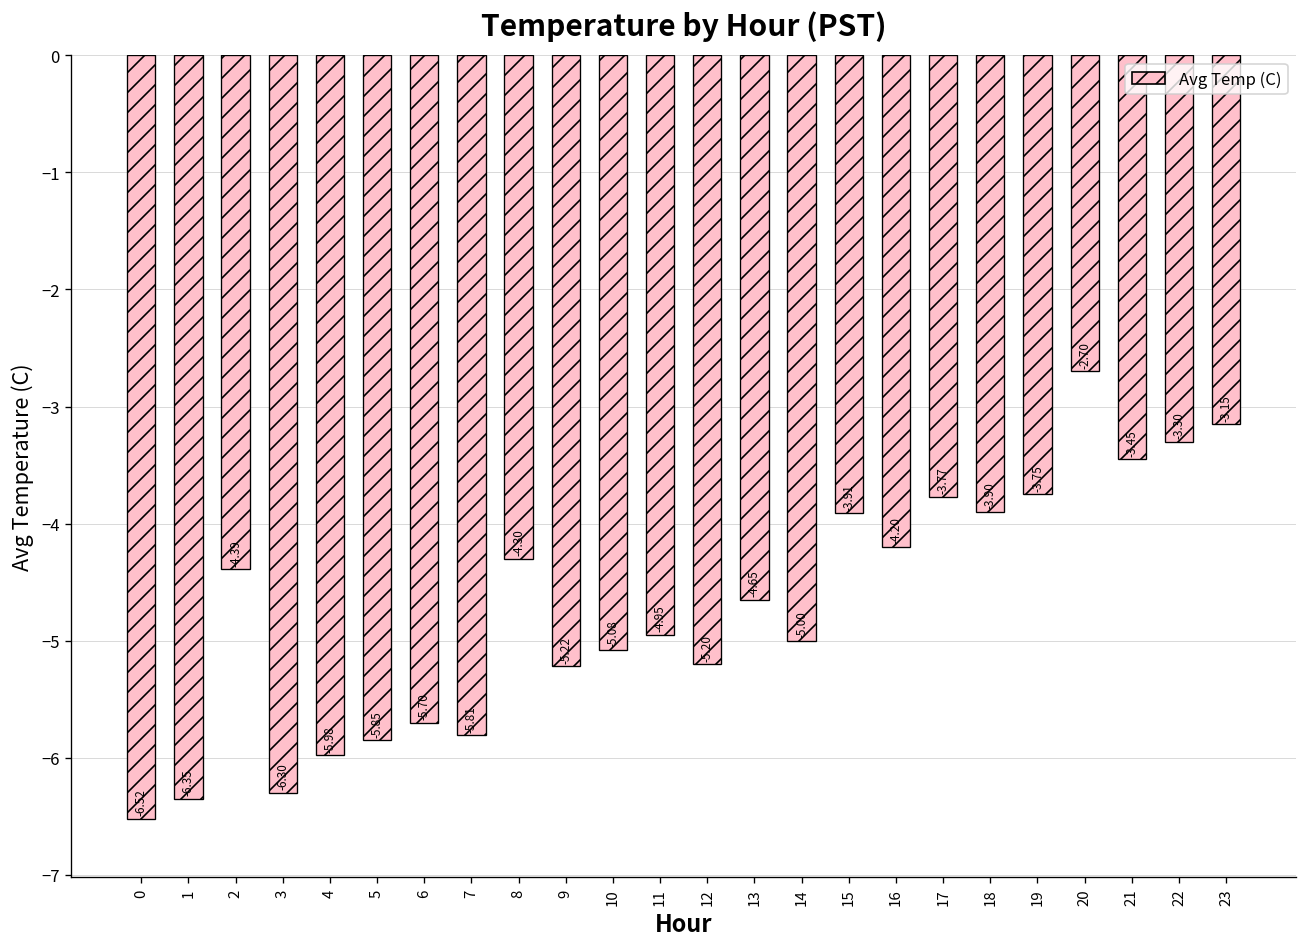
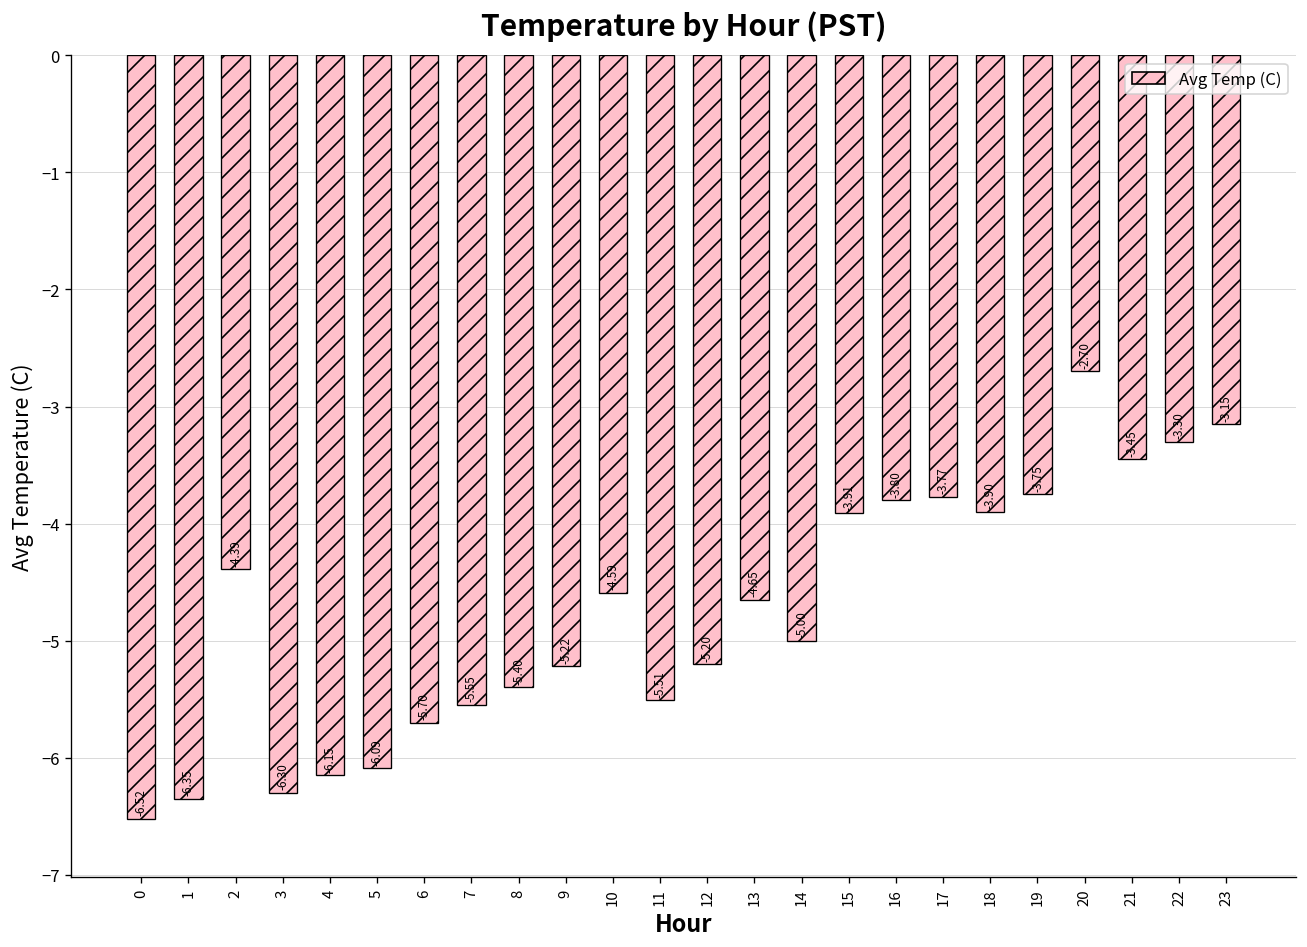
  {
    "0": -6.52,
    "1": -6.35,
    "2": -4.39,
    "3": -6.30,
-   "4": -5.98,
-   "5": -5.85,
+   "4": -6.15,
+   "5": -6.09,
    "6": -5.70,
-   "7": -5.81,
-   "8": -4.30,
+   "7": -5.55,
+   "8": -5.40,
    "9": -5.22,
-   "10": -5.08,
-   "11": -4.95,
+   "10": -4.59,
+   "11": -5.51,
    "12": -5.20,
    "13": -4.65,
    "14": -5.00,
    "15": -3.91,
-   "16": -4.20,
+   "16": -3.80,
    "17": -3.77,
    "18": -3.90,
    "19": -3.75,
    "20": -2.70,
    "21": -3.45,
    "22": -3.30,
    "23": -3.15
  }
